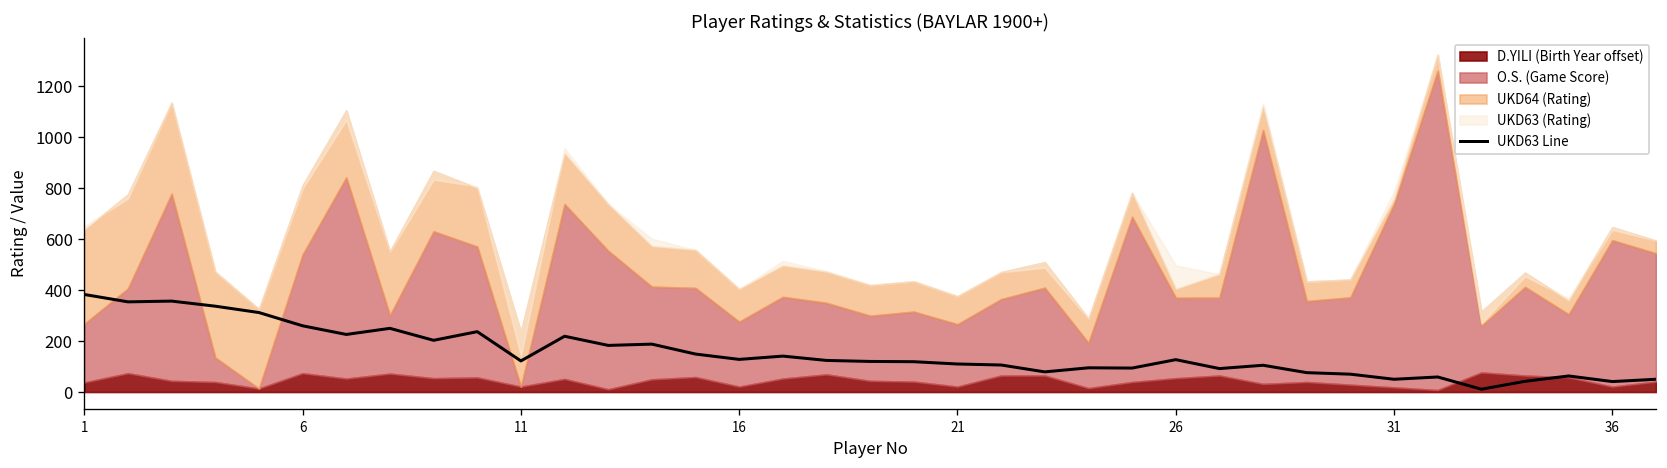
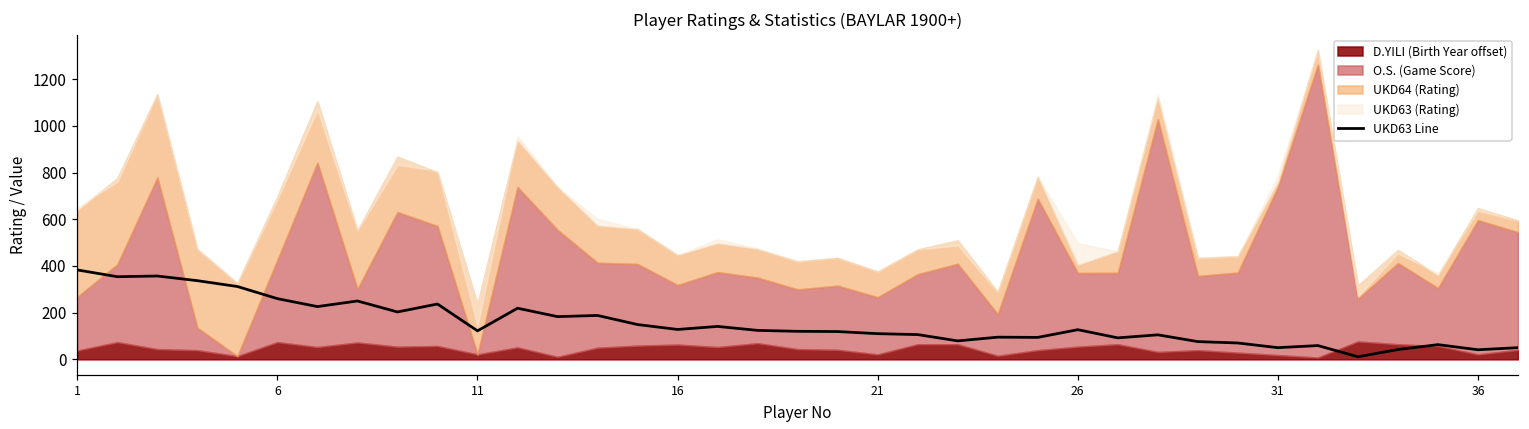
  {
    "UKD63 Line": {
      "1": 380,
      "6": 260,
      "11": 120,
      "16": 130,
      "21": 110,
      "26": 130,
      "31": 50,
      "36": 40
    },
    "D.YILI (Birth Year offset)": {
      "1": 40,
      "6": 70,
-     "16": 20,
+     "16": 60,
      "21": 20,
      "26": 50,
      "31": 20,
      "36": 20
    },
    "O.S. (Game Score)": {
      "1": 230,
-     "6": 470,
+     "6": 350,
      "16": 260,
      "21": 250,
      "26": 320,
      "31": 720,
      "36": 580
    },
    "UKD64 (Rating)": {
      "1": 370,
      "26": 30,
      "31": 20
    },
    "UKD63 (Rating)": {
      "1": 10,
      "26": 90,
      "31": 30
    }
  }
